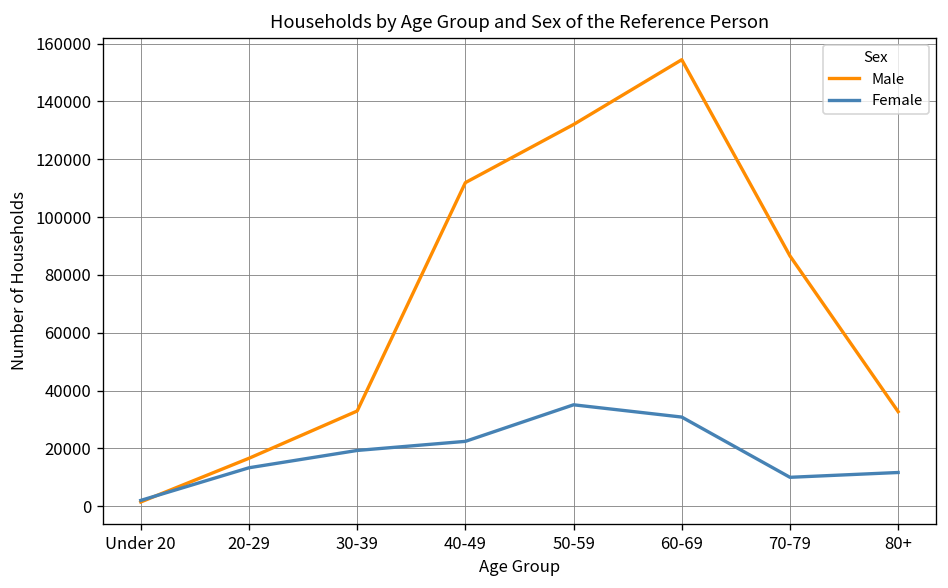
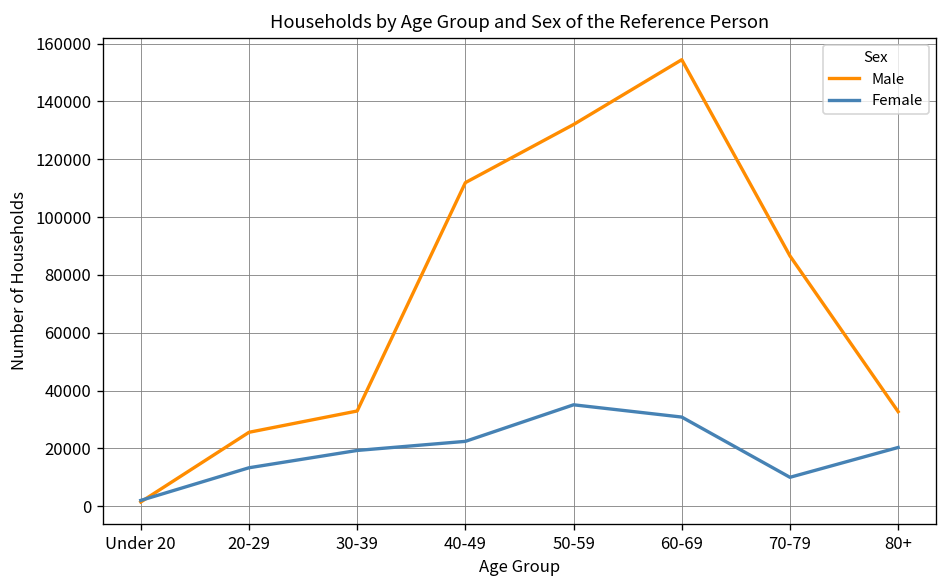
  {
    "Male": {
-     "20-29": 17000,
+     "20-29": 26000,
      "30-39": 33000,
      "40-49": 112000,
      "50-59": 132000,
      "60-69": 154000,
      "70-79": 87000,
      "80+": 33000
    },
    "Female": {
      "20-29": 13000,
      "30-39": 19000,
      "40-49": 22000,
      "50-59": 35000,
      "60-69": 31000,
      "70-79": 10000,
-     "80+": 12000
+     "80+": 20000
    }
  }
